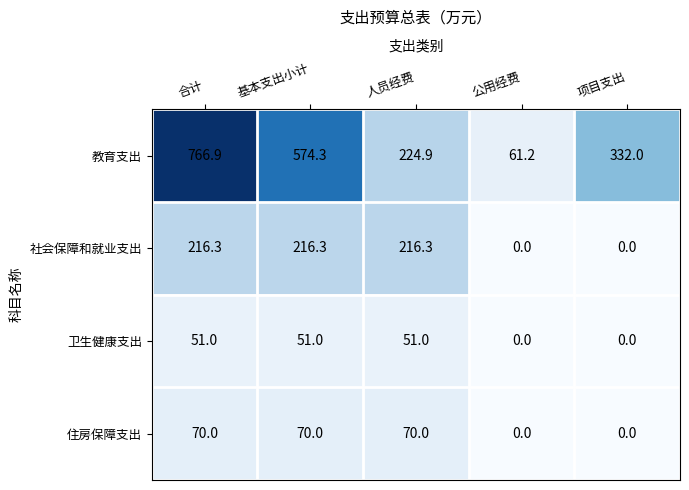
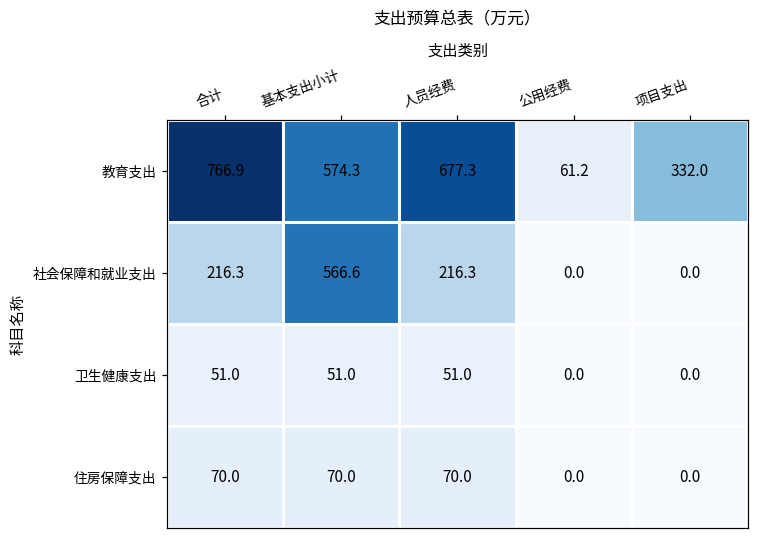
  {
    "教育支出": {
      "合计": 766.9,
      "基本支出小计": 574.3,
-     "人员经费": 224.9,
+     "人员经费": 677.3,
      "公用经费": 61.2,
      "项目支出": 332.0
    },
    "社会保障和就业支出": {
      "合计": 216.3,
-     "基本支出小计": 216.3,
+     "基本支出小计": 566.6,
      "人员经费": 216.3,
      "公用经费": 0.0,
      "项目支出": 0.0
    },
    "卫生健康支出": {
      "合计": 51.0,
      "基本支出小计": 51.0,
      "人员经费": 51.0,
      "公用经费": 0.0,
      "项目支出": 0.0
    },
    "住房保障支出": {
      "合计": 70.0,
      "基本支出小计": 70.0,
      "人员经费": 70.0,
      "公用经费": 0.0,
      "项目支出": 0.0
    }
  }
